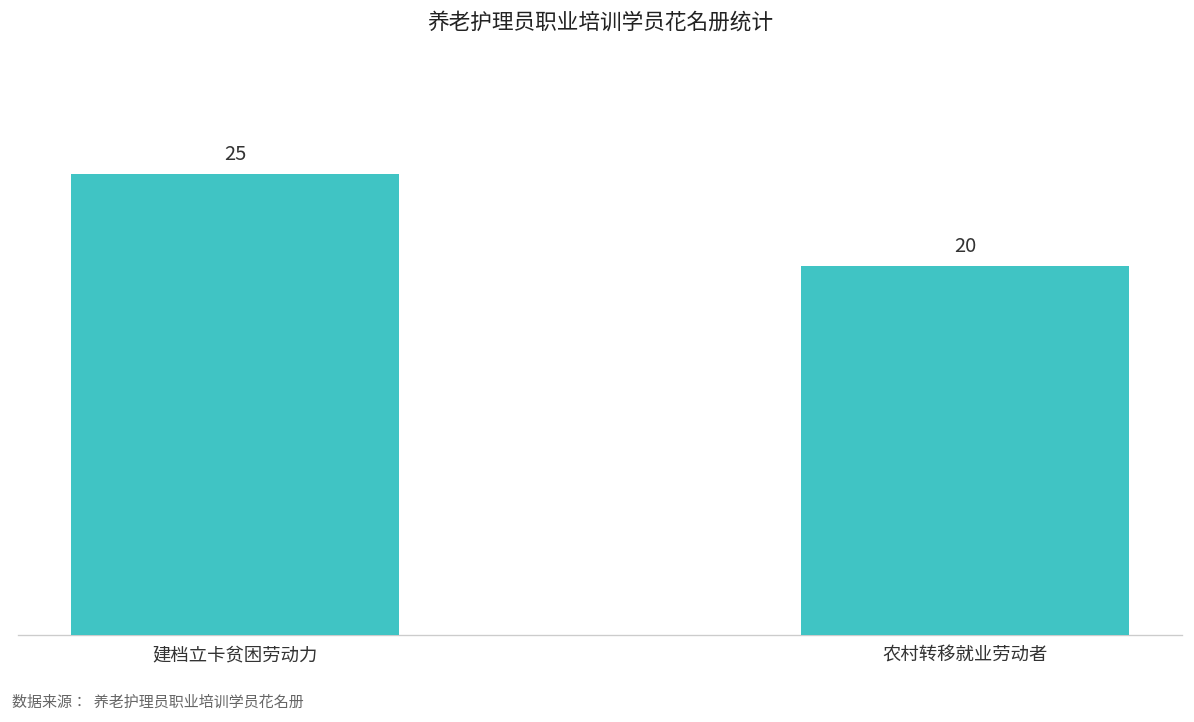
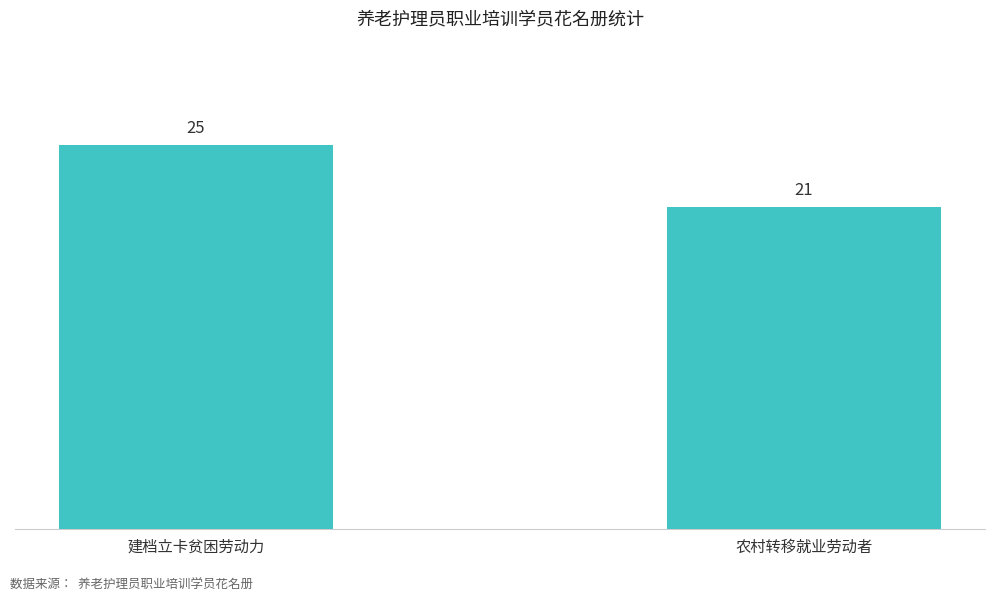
  {
    "建档立卡贫困劳动力": 25,
-   "农村转移就业劳动者": 20
+   "农村转移就业劳动者": 21
  }
